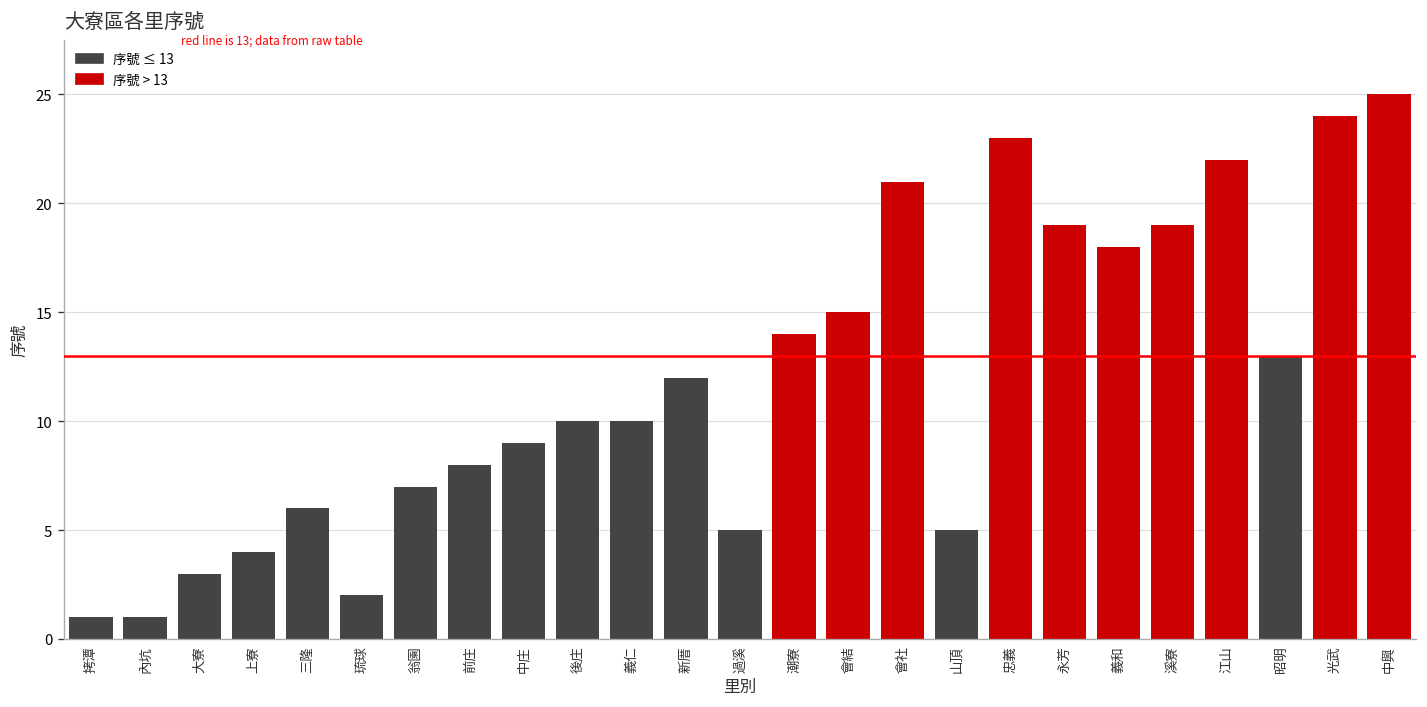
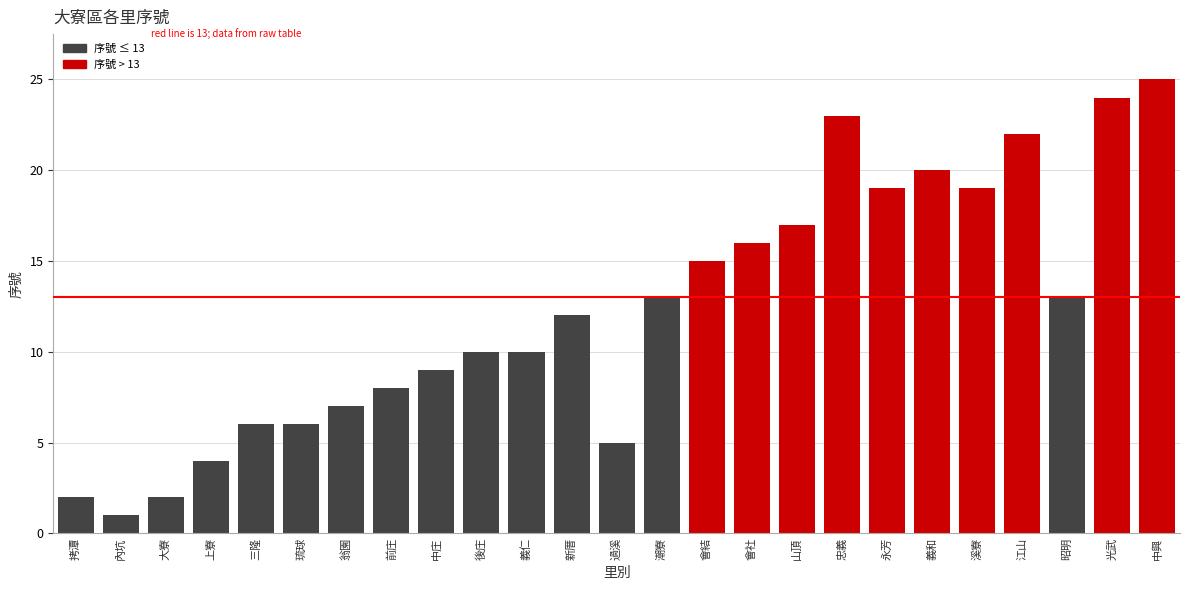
  {
-   "拷潭": 1,
+   "拷潭": 2,
    "內坑": 1,
-   "大寮": 3,
+   "大寮": 2,
    "上寮": 4,
    "三隆": 6,
-   "琉球": 2,
+   "琉球": 6,
    "翁園": 7,
    "前庄": 8,
    "中庄": 9,
    "後庄": 10,
    "義仁": 10,
    "新厝": 12,
    "過溪": 5,
-   "潮寮": 14,
+   "潮寮": 13,
    "會結": 15,
-   "會社": 21,
-   "山頂": 5,
+   "會社": 16,
+   "山頂": 17,
    "忠義": 23,
    "永芳": 19,
-   "義和": 18,
+   "義和": 20,
    "溪寮": 19,
    "江山": 22,
    "昭明": 13,
    "光武": 24,
    "中興": 25
  }
